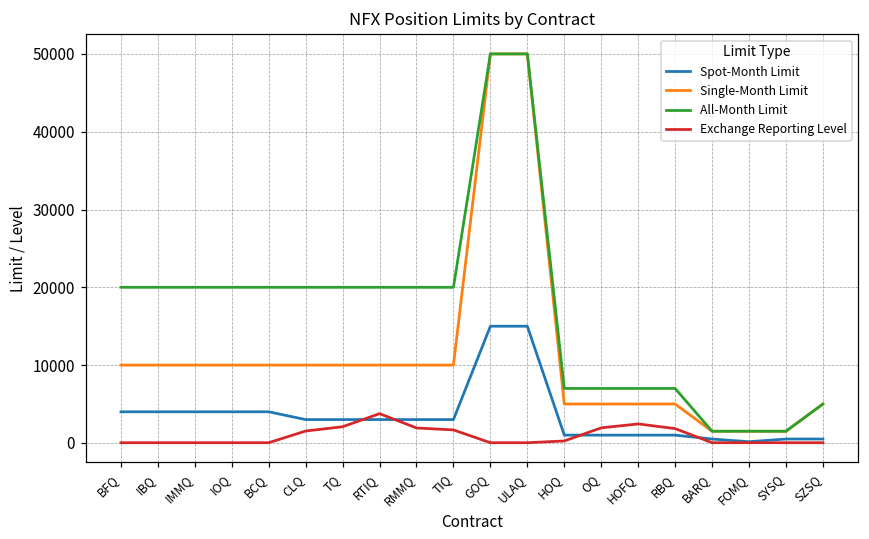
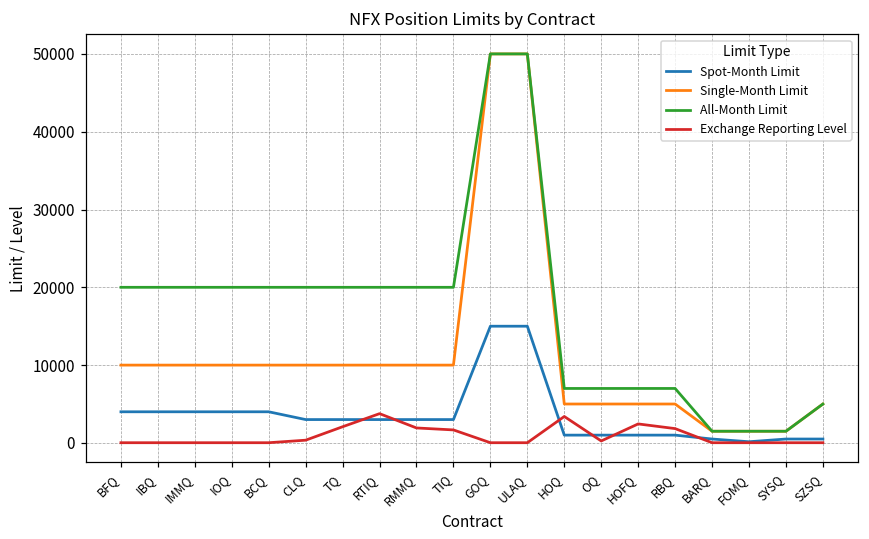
  {
    "Spot-Month Limit": {
      "BFQ": 4000,
      "IBQ": 4000,
      "IMMQ": 4000,
      "IOQ": 4000,
      "BCQ": 4000,
      "CLQ": 3000,
      "TQ": 3000,
      "RTIQ": 3000,
      "RMMQ": 3000,
      "TIQ": 3000,
      "GOQ": 15000,
      "ULAQ": 15000,
      "HOQ": 1000,
      "OQ": 1000,
      "HOFQ": 1000,
      "RBQ": 1000,
      "BARQ": 1000,
      "SYSQ": 1000,
      "SZSQ": 1000
    },
    "Single-Month Limit": {
      "BFQ": 10000,
      "IBQ": 10000,
      "IMMQ": 10000,
      "IOQ": 10000,
      "BCQ": 10000,
      "CLQ": 10000,
      "TQ": 10000,
      "RTIQ": 10000,
      "RMMQ": 10000,
      "TIQ": 10000,
      "HOQ": 5000,
      "OQ": 5000,
      "HOFQ": 5000,
      "RBQ": 5000
    },
    "All-Month Limit": {
      "BFQ": 20000,
      "IBQ": 20000,
      "IMMQ": 20000,
      "IOQ": 20000,
      "BCQ": 20000,
      "CLQ": 20000,
      "TQ": 20000,
      "RTIQ": 20000,
      "RMMQ": 20000,
      "TIQ": 20000,
      "HOQ": 7000,
      "OQ": 7000,
      "HOFQ": 7000,
      "RBQ": 7000
    },
    "Exchange Reporting Level": {
      "BFQ": 0,
      "IBQ": 0,
      "IMMQ": 0,
      "IOQ": 0,
      "BCQ": 0,
-     "CLQ": 2000,
+     "CLQ": 0,
      "TQ": 2000,
      "RTIQ": 4000,
      "RMMQ": 2000,
      "TIQ": 2000,
      "GOQ": 0,
      "ULAQ": 0,
-     "HOQ": 0,
-     "OQ": 2000,
+     "HOQ": 3000,
+     "OQ": 0,
      "HOFQ": 2000,
      "RBQ": 2000,
      "BARQ": 0,
      "SYSQ": 0,
      "SZSQ": 0
    }
  }
